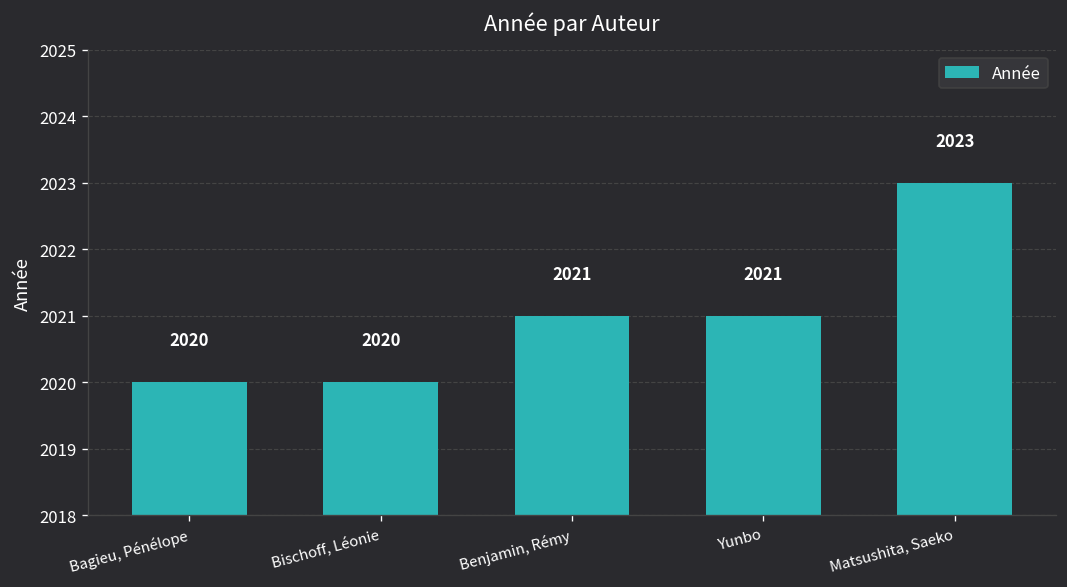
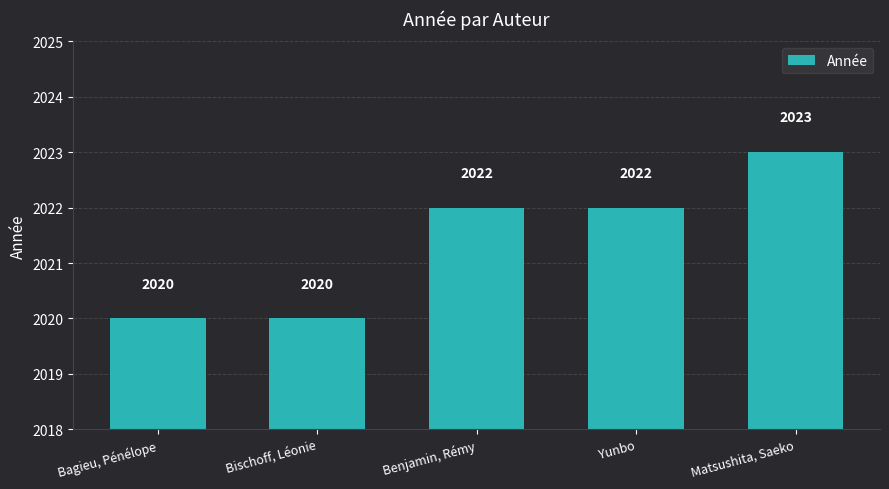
  {
-   "Benjamin, Rémy": 2021,
-   "Yunbo": 2021
+   "Benjamin, Rémy": 2022,
+   "Yunbo": 2022
  }
